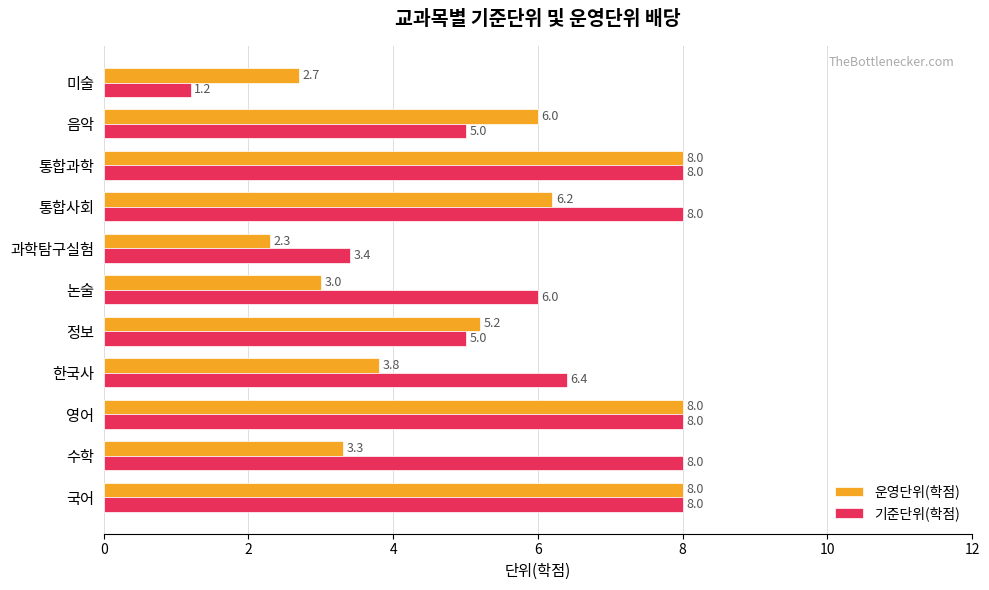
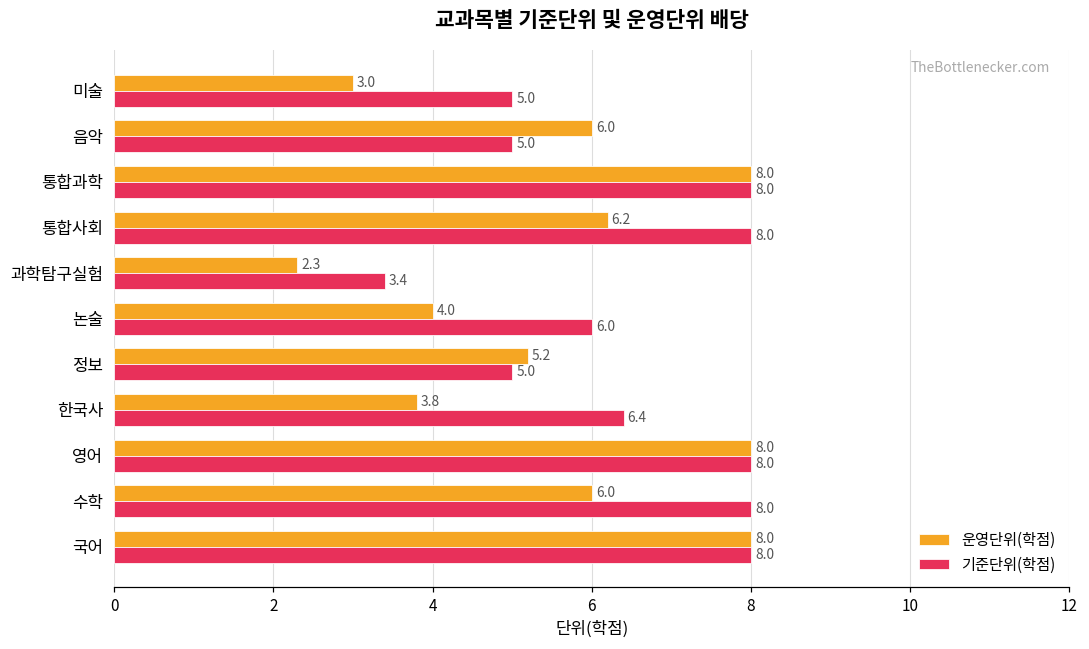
  {
    "운영단위(학점)": {
-     "미술": 2.7,
+     "미술": 3.0,
      "음악": 6.0,
      "통합과학": 8.0,
      "통합사회": 6.2,
      "과학탐구실험": 2.3,
-     "논술": 3.0,
+     "논술": 4.0,
      "정보": 5.2,
      "한국사": 3.8,
      "영어": 8.0,
-     "수학": 3.3,
+     "수학": 6.0,
      "국어": 8.0
    },
    "기준단위(학점)": {
-     "미술": 1.2,
+     "미술": 5.0,
      "음악": 5.0,
      "통합과학": 8.0,
      "통합사회": 8.0,
      "과학탐구실험": 3.4,
      "논술": 6.0,
      "정보": 5.0,
      "한국사": 6.4,
      "영어": 8.0,
      "수학": 8.0,
      "국어": 8.0
    }
  }
